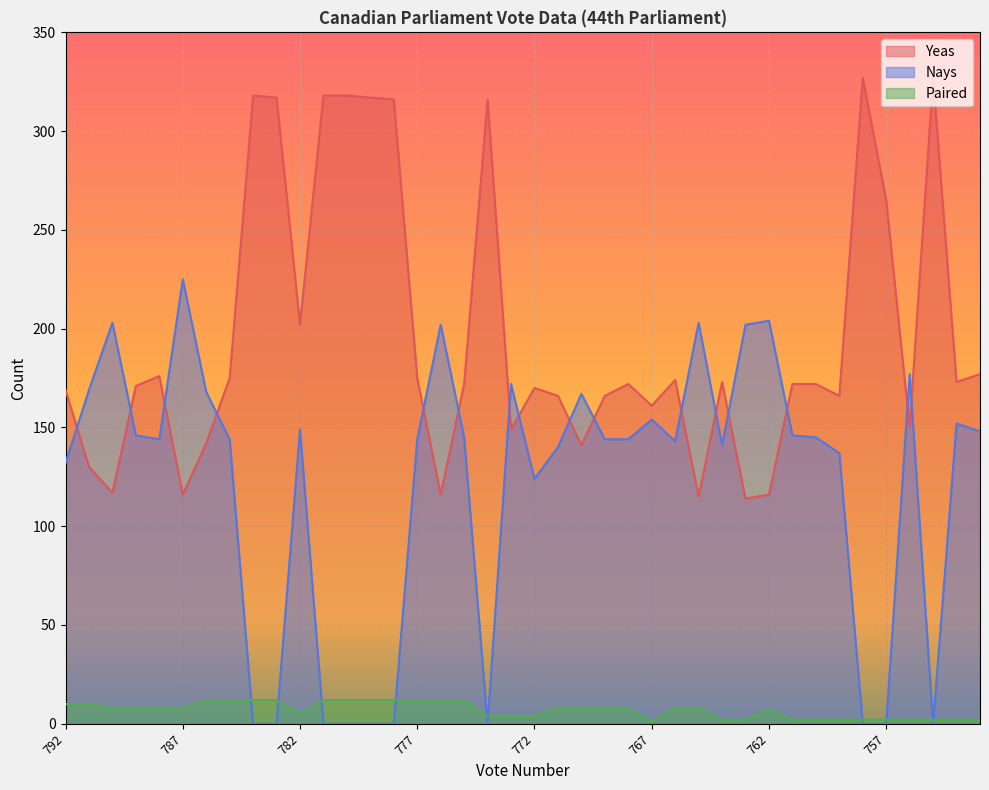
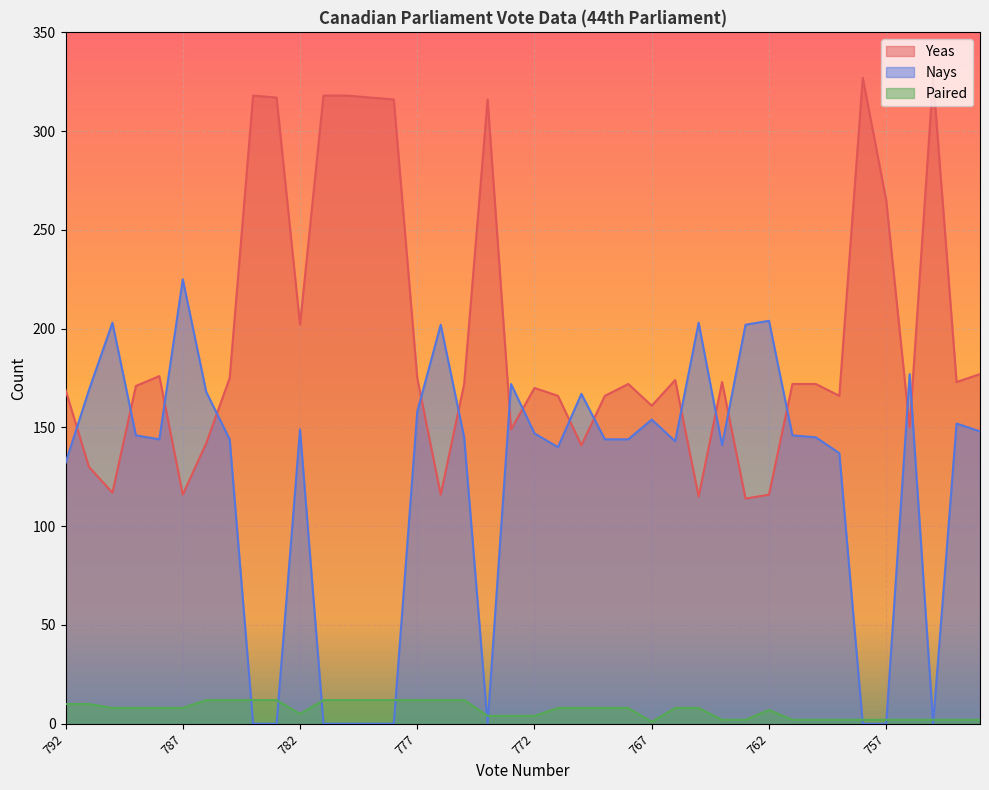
  {
    "Yeas": {
      "792": 169,
      "787": 116,
      "782": 202,
      "777": 175,
      "772": 170,
      "767": 161,
      "762": 116,
      "757": 265
    },
    "Nays": {
      "792": 132,
      "787": 225,
      "782": 149,
-     "777": 144,
-     "772": 124,
+     "777": 158,
+     "772": 147,
      "767": 154,
      "762": 204,
      "757": 0
    },
    "Paired": {
      "792": 10,
      "787": 8,
      "782": 5,
      "777": 12,
      "772": 4,
      "767": 1,
      "762": 7,
      "757": 2
    }
  }
